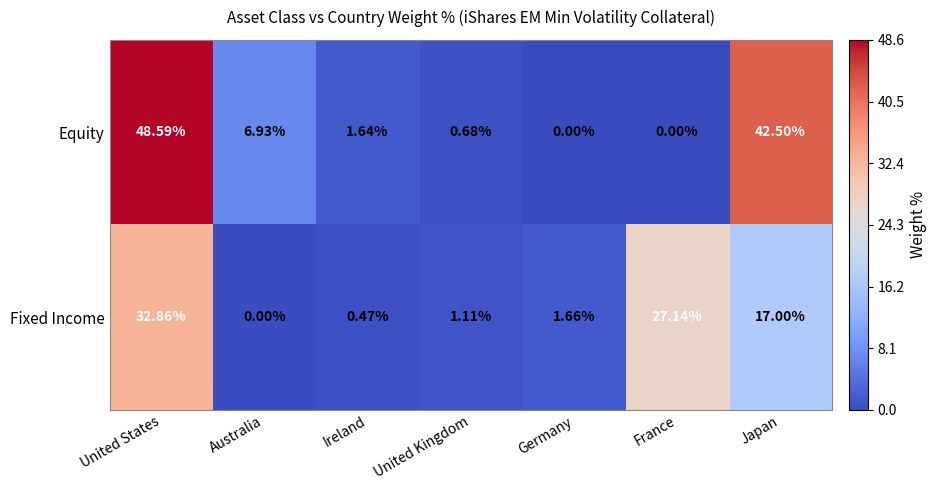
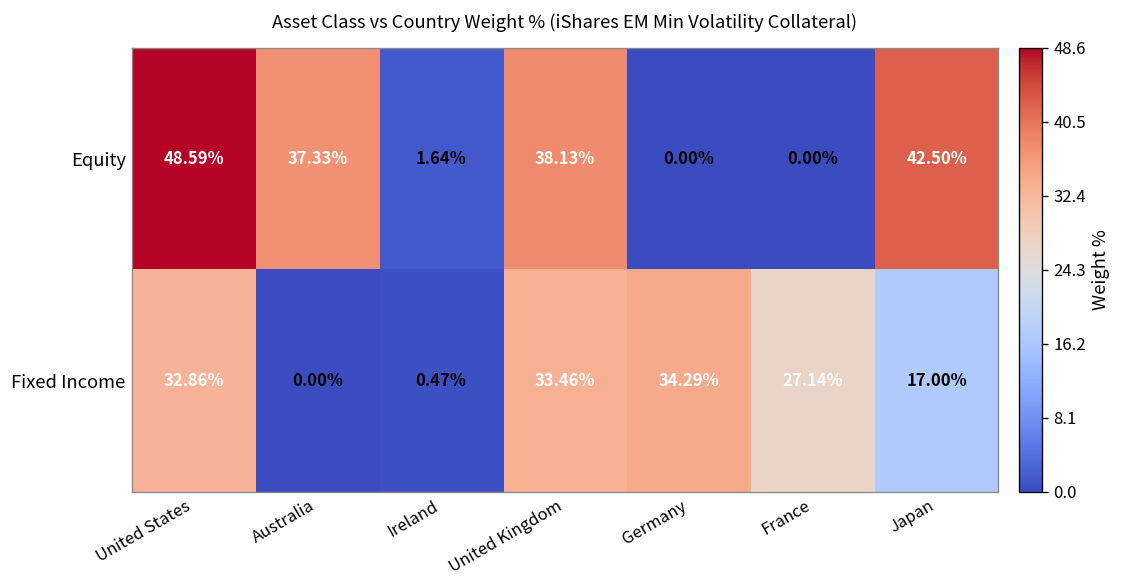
  {
    "Equity": {
      "United States": "48.59%",
-     "Australia": "6.93%",
+     "Australia": "37.33%",
      "Ireland": "1.64%",
-     "United Kingdom": "0.68%",
+     "United Kingdom": "38.13%",
      "Germany": "0.00%",
      "France": "0.00%",
      "Japan": "42.50%"
    },
    "Fixed Income": {
      "United States": "32.86%",
      "Australia": "0.00%",
      "Ireland": "0.47%",
-     "United Kingdom": "1.11%",
-     "Germany": "1.66%",
+     "United Kingdom": "33.46%",
+     "Germany": "34.29%",
      "France": "27.14%",
      "Japan": "17.00%"
    }
  }
